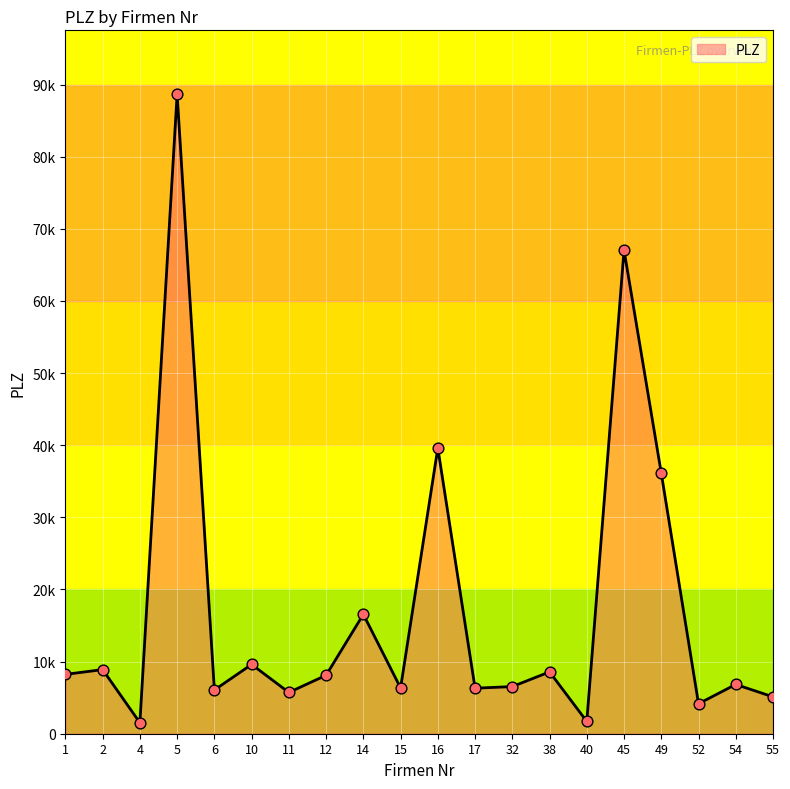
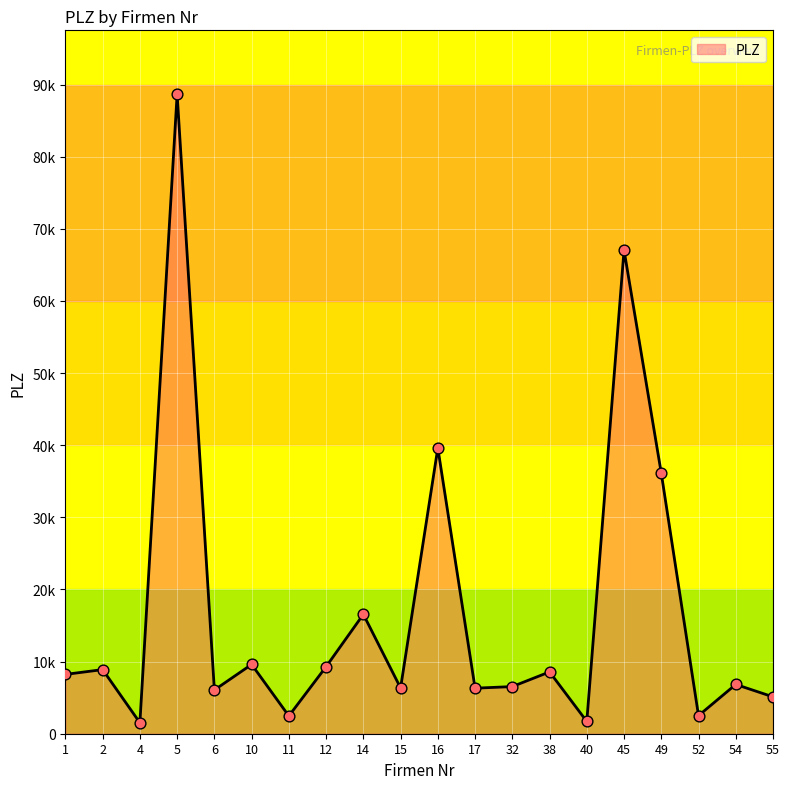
  {
    "1": 8000,
    "2": 9000,
    "4": 2000,
    "5": 89000,
    "6": 6000,
    "10": 10000,
-   "11": 6000,
-   "12": 8000,
+   "11": 2000,
+   "12": 9000,
    "14": 17000,
    "15": 6000,
    "16": 40000,
    "17": 6000,
    "32": 7000,
    "38": 9000,
    "40": 2000,
    "45": 67000,
    "49": 36000,
-   "52": 4000,
+   "52": 3000,
    "54": 7000,
    "55": 5000
  }
